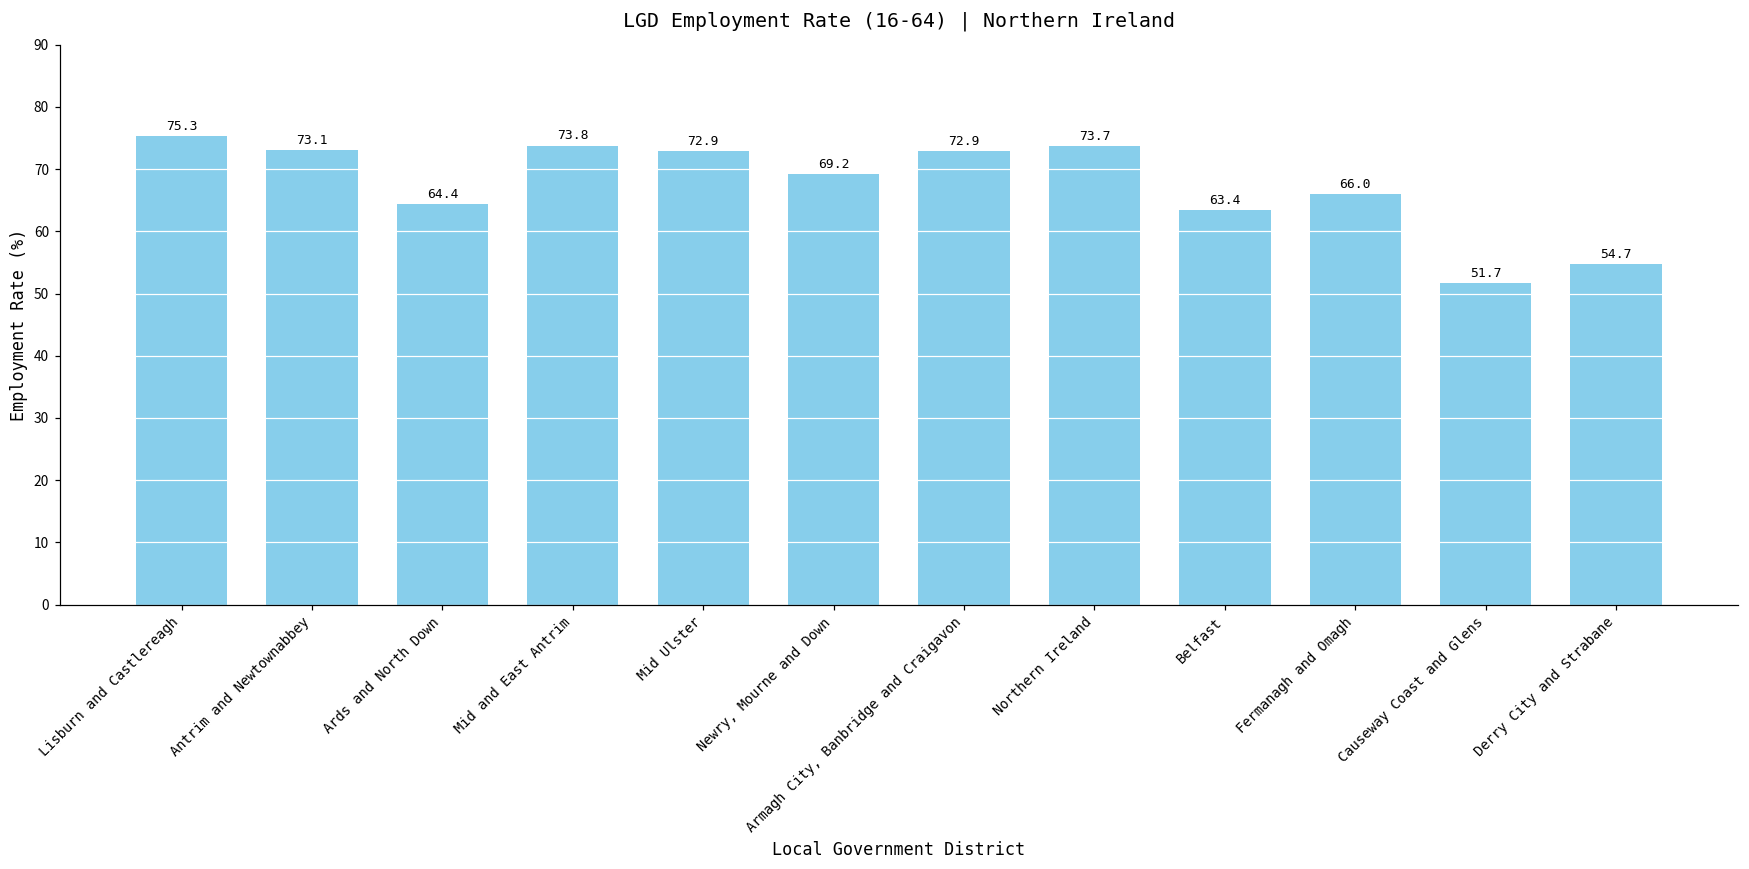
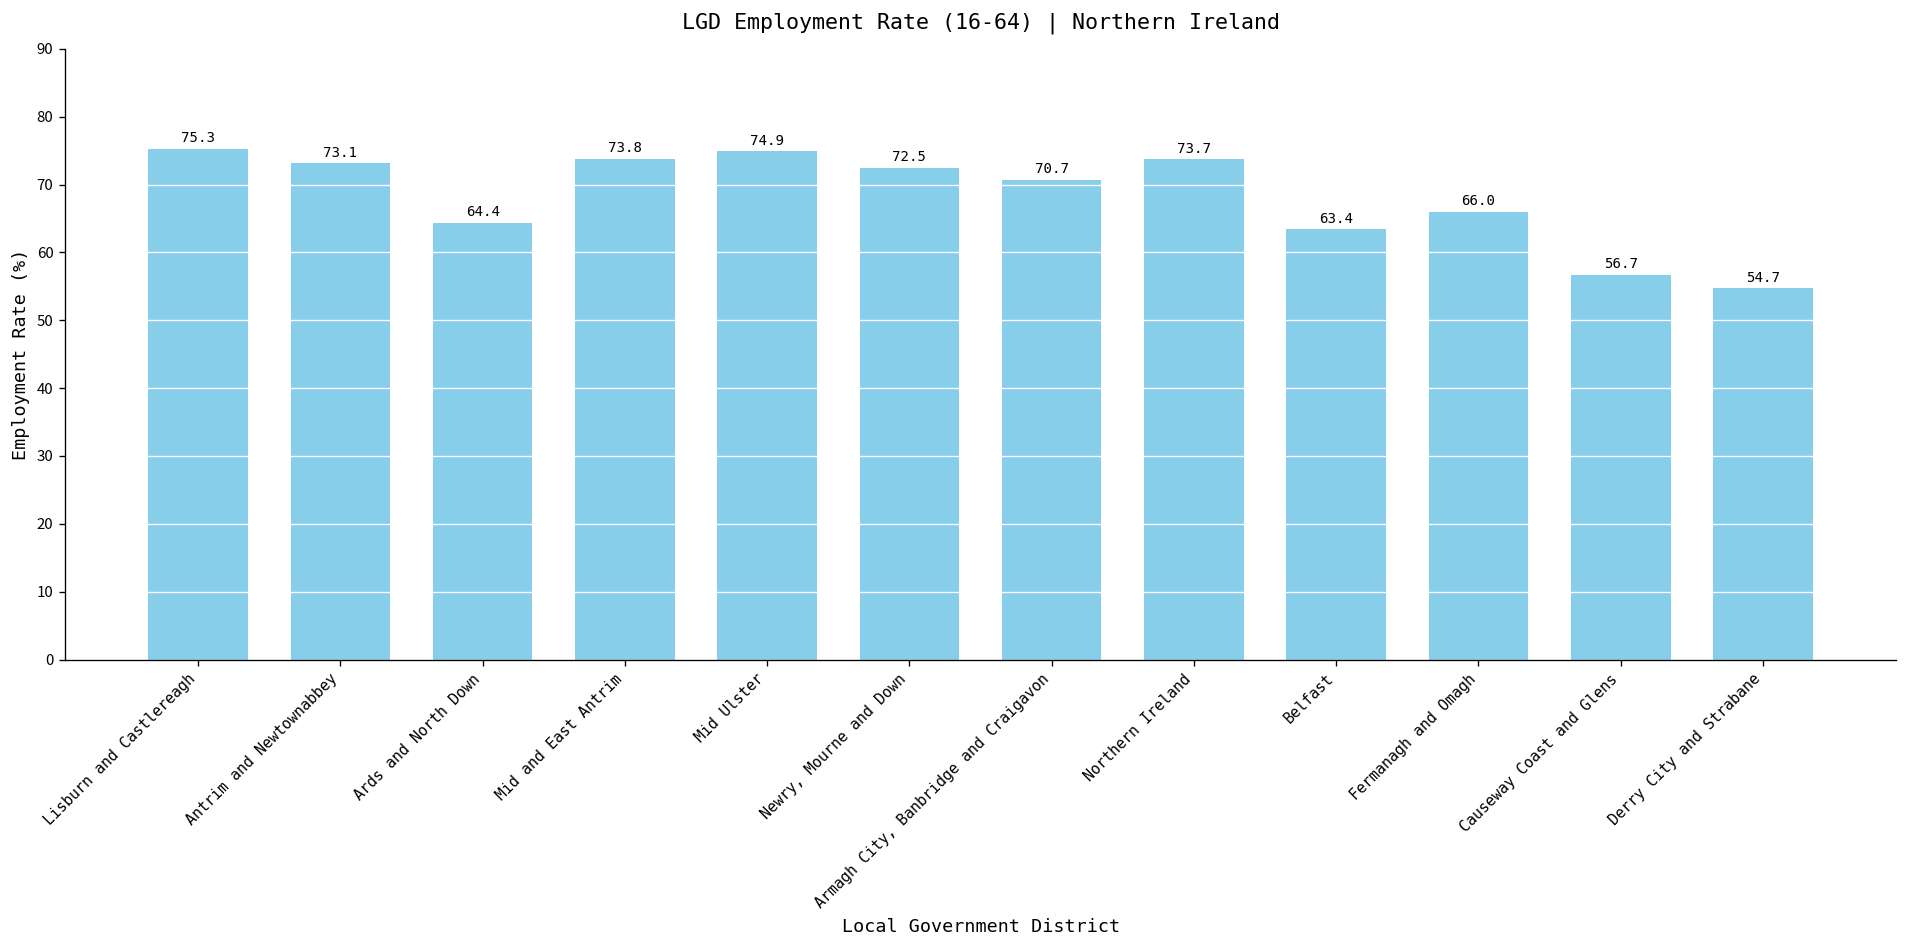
  {
    "Lisburn and Castlereagh": 75.3,
    "Antrim and Newtownabbey": 73.1,
    "Ards and North Down": 64.4,
    "Mid and East Antrim": 73.8,
-   "Mid Ulster": 72.9,
-   "Newry, Mourne and Down": 69.2,
-   "Armagh City, Banbridge and Craigavon": 72.9,
+   "Mid Ulster": 74.9,
+   "Newry, Mourne and Down": 72.5,
+   "Armagh City, Banbridge and Craigavon": 70.7,
    "Northern Ireland": 73.7,
    "Belfast": 63.4,
    "Fermanagh and Omagh": 66.0,
-   "Causeway Coast and Glens": 51.7,
+   "Causeway Coast and Glens": 56.7,
    "Derry City and Strabane": 54.7
  }
